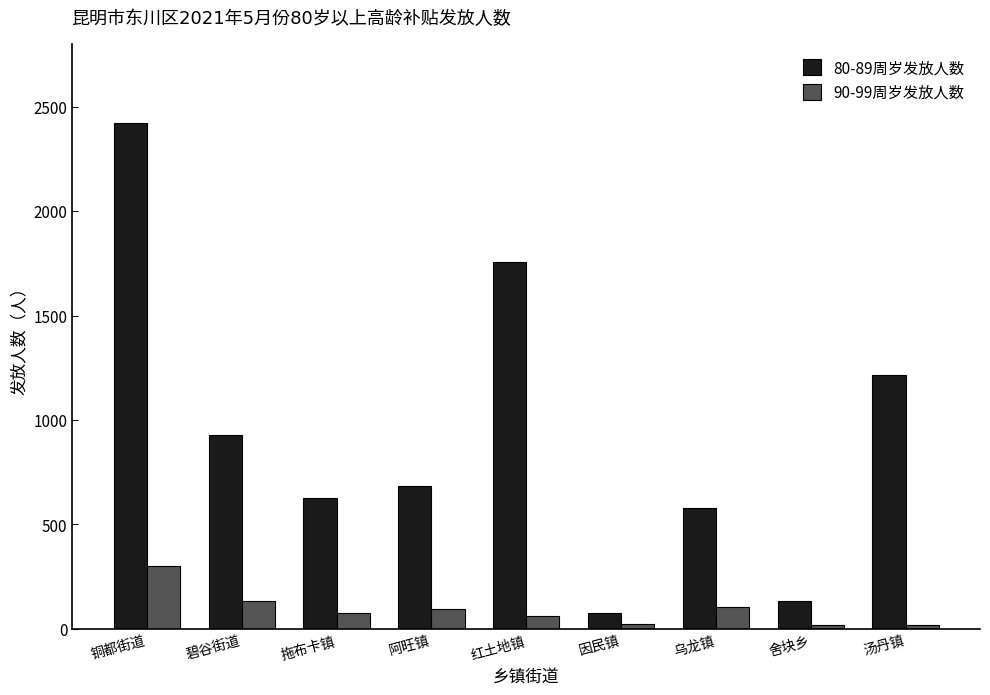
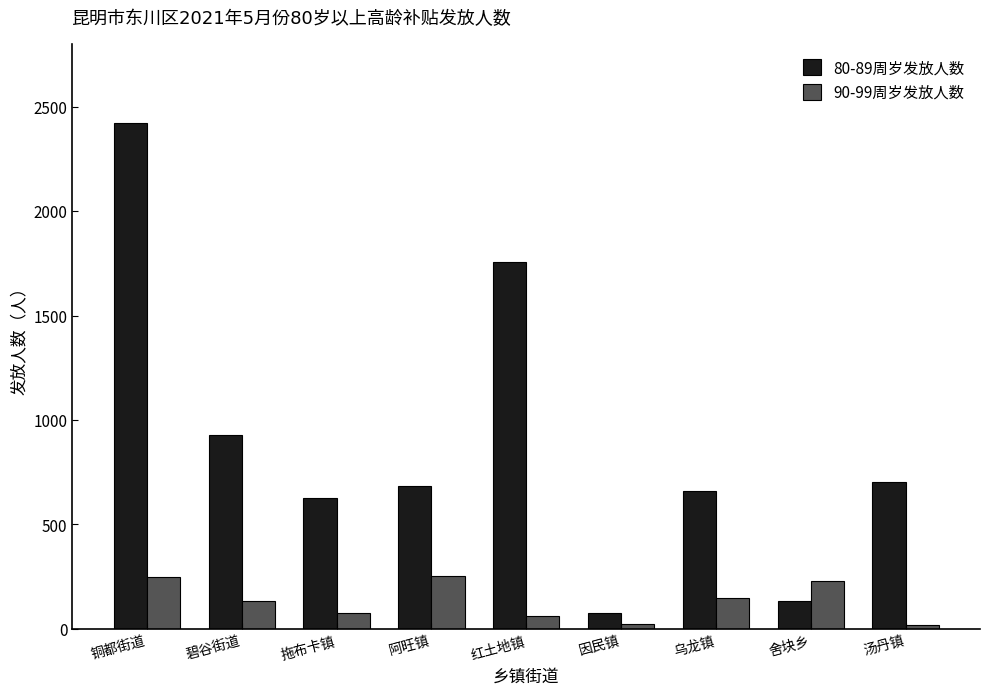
  {
    "80-89周岁发放人数": {
      "铜都街道": 2420,
      "碧谷街道": 930,
      "拖布卡镇": 630,
      "阿旺镇": 680,
      "红土地镇": 1760,
      "因民镇": 70,
-     "乌龙镇": 580,
+     "乌龙镇": 660,
      "舍块乡": 130,
-     "汤丹镇": 1210
+     "汤丹镇": 700
    },
    "90-99周岁发放人数": {
-     "铜都街道": 300,
+     "铜都街道": 250,
      "碧谷街道": 130,
      "拖布卡镇": 80,
-     "阿旺镇": 90,
+     "阿旺镇": 250,
      "红土地镇": 60,
      "因民镇": 20,
-     "乌龙镇": 100,
-     "舍块乡": 20,
+     "乌龙镇": 150,
+     "舍块乡": 230,
      "汤丹镇": 20
    }
  }
